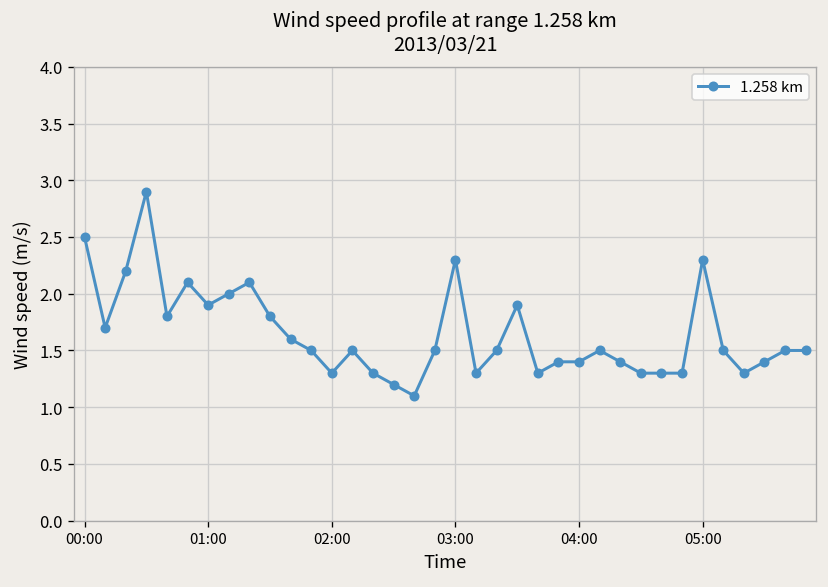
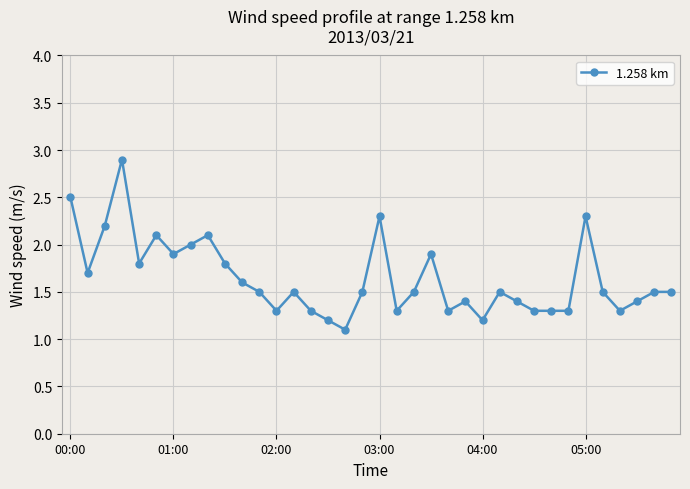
  {
    "00:00": 2.5,
    "01:00": 1.9,
    "02:00": 1.3,
    "03:00": 2.3,
-   "04:00": 1.4,
+   "04:00": 1.2,
    "05:00": 2.3
  }
